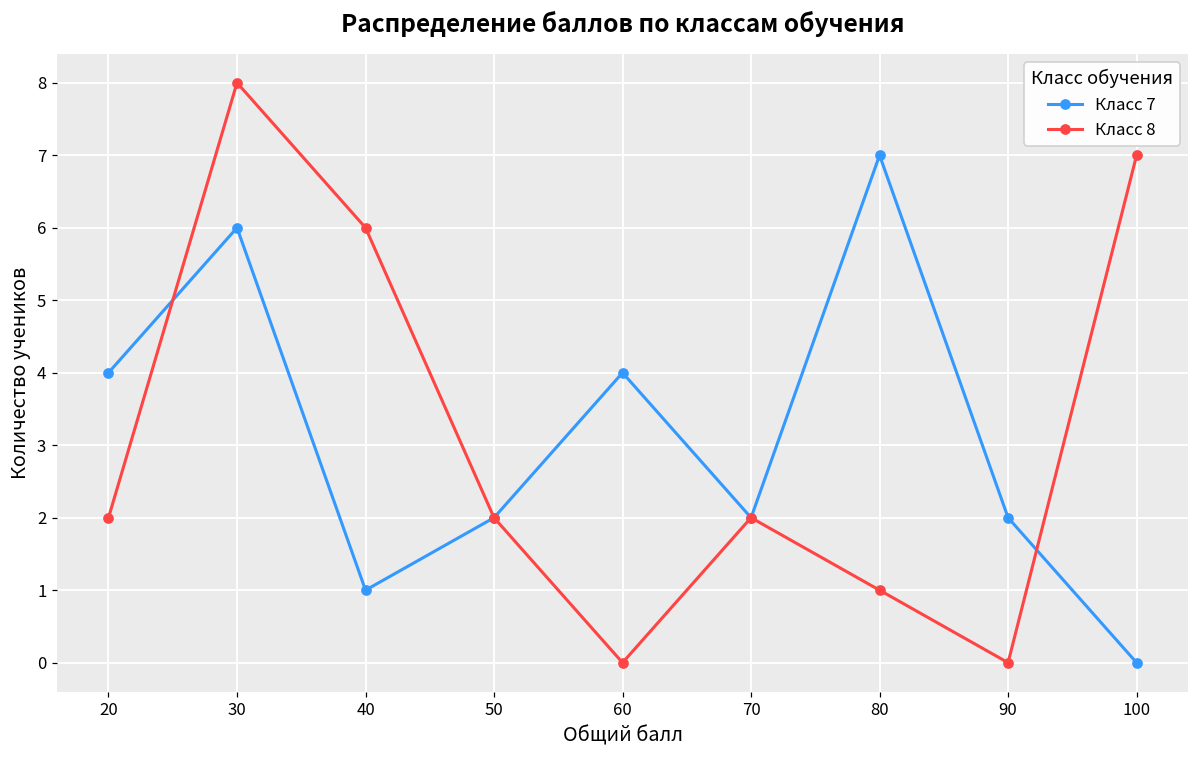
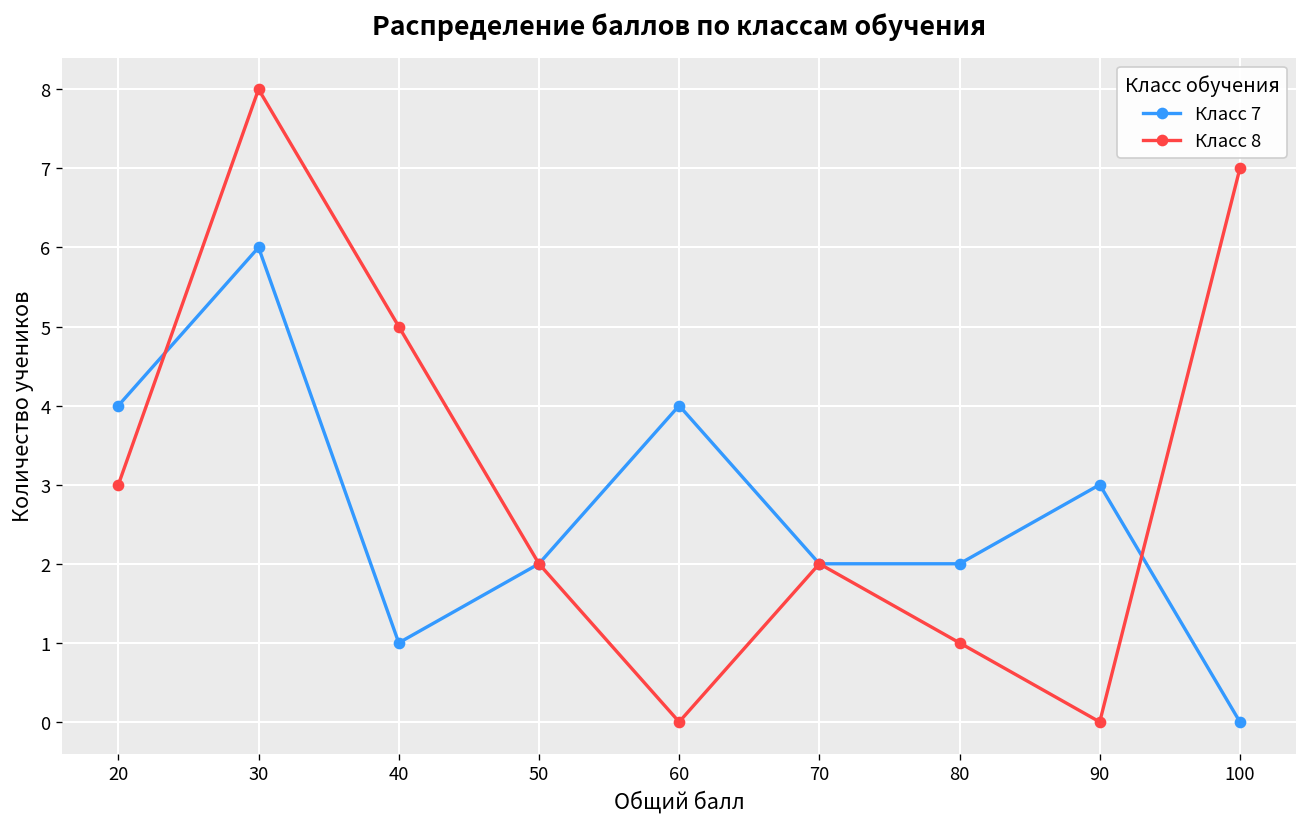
  {
    "Класс 7": {
      "20": 4,
      "30": 6,
      "40": 1,
      "60": 4,
-     "80": 7,
-     "90": 2,
+     "80": 2,
+     "90": 3,
      "100": 0
    },
    "Класс 8": {
-     "20": 2,
+     "20": 3,
      "30": 8,
-     "40": 6,
+     "40": 5,
      "60": 0,
      "80": 1,
      "90": 0,
      "100": 7
    }
  }
